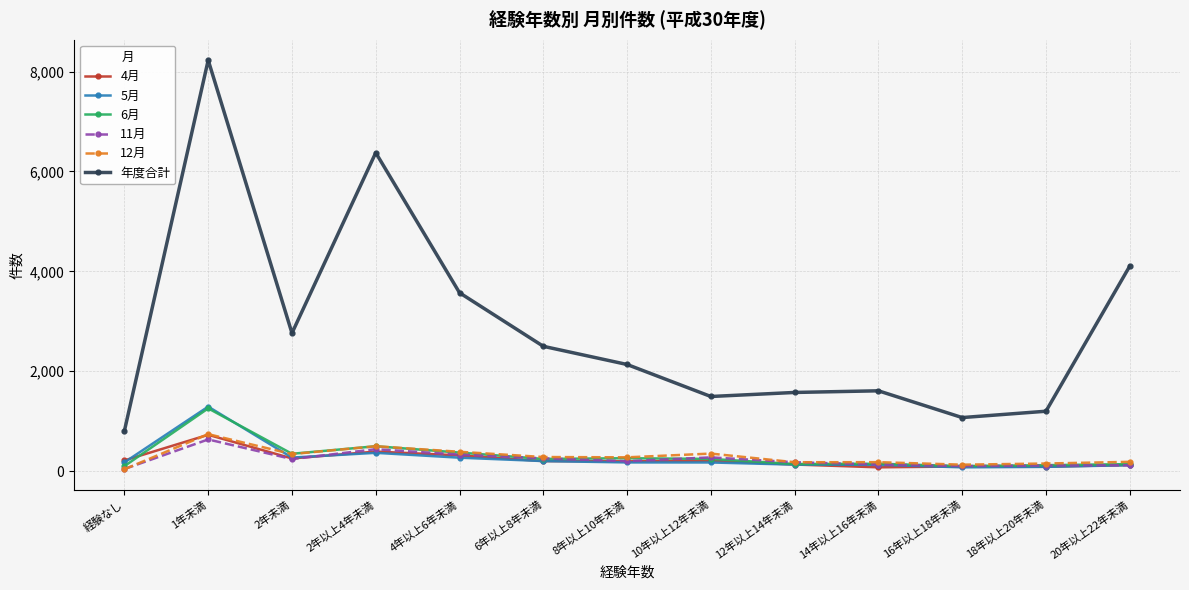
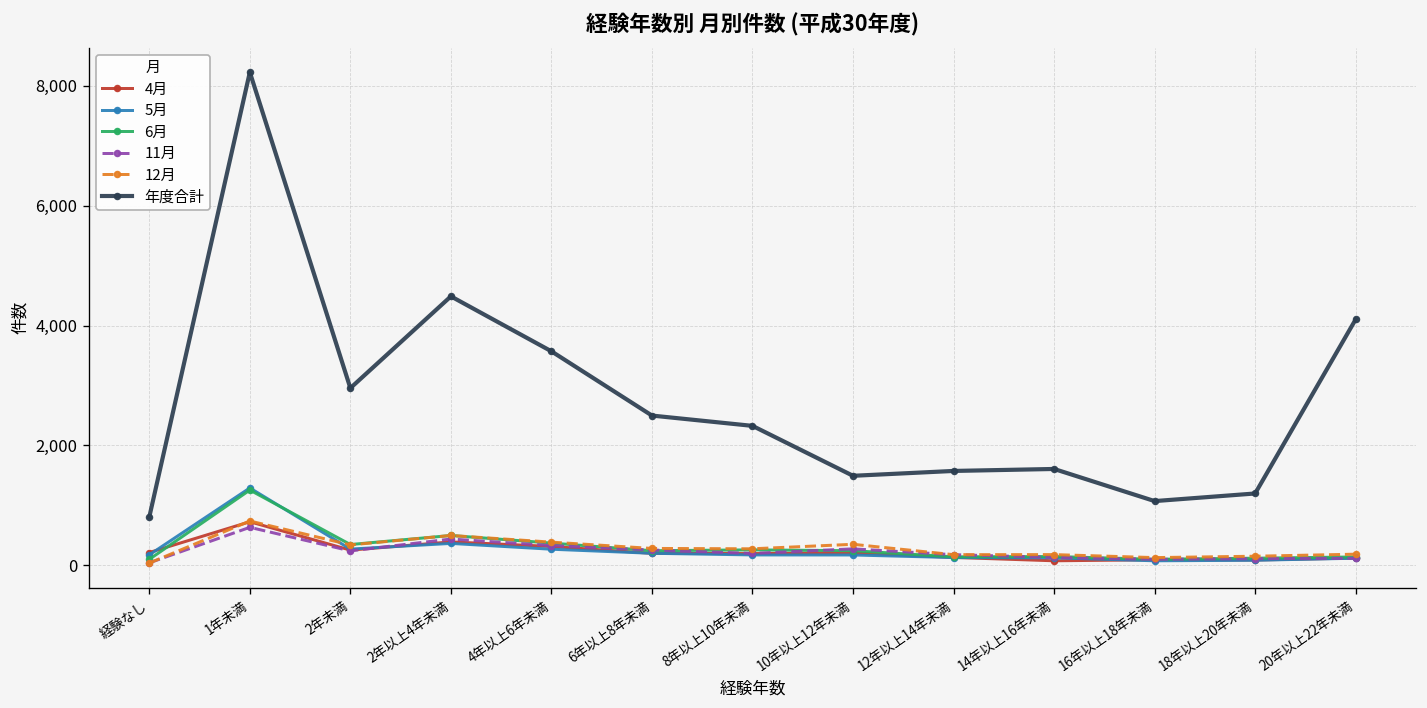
  {
    "6月": {
      "経験なし": "100"
    },
    "11月": {
      "1年未満": "600"
    },
    "12月": {
      "10年以上12年未満": "400"
    },
    "年度合計": {
      "経験なし": "800",
      "1年未満": "8,200",
-     "2年未満": "2,800",
-     "2年以上4年未満": "6,400",
+     "2年未満": "3,000",
+     "2年以上4年未満": "4,500",
      "4年以上6年未満": "3,600",
      "6年以上8年未満": "2,500",
-     "8年以上10年未満": "2,100",
+     "8年以上10年未満": "2,300",
      "10年以上12年未満": "1,500",
      "12年以上14年未満": "1,600",
      "14年以上16年未満": "1,600",
      "16年以上18年未満": "1,100",
      "18年以上20年未満": "1,200",
      "20年以上22年未満": "4,100"
    }
  }
